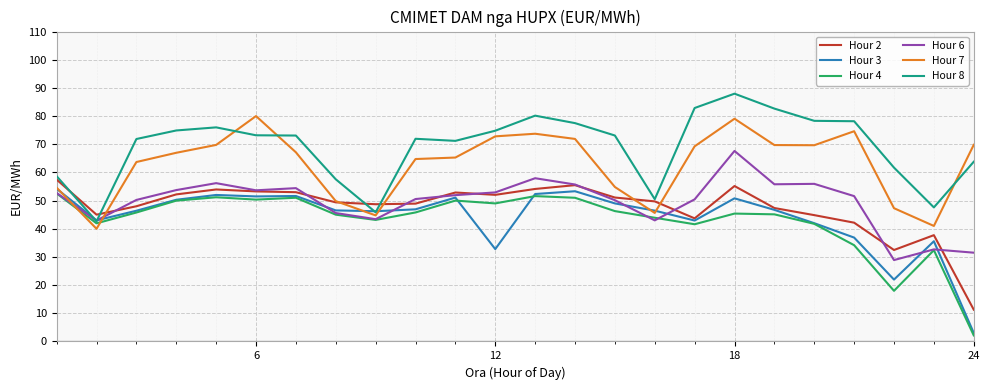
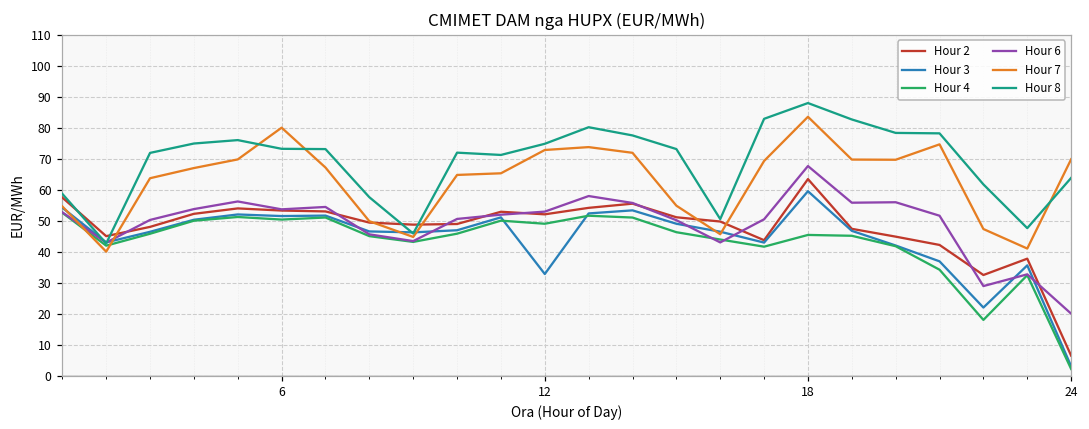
  {
    "Hour 2": {
-     "18": 55,
-     "24": 11
+     "18": 63,
+     "24": 6
    },
    "Hour 3": {
      "6": 51,
      "12": 33,
-     "18": 51
+     "18": 60
    },
    "Hour 6": {
      "18": 68,
-     "24": 32
+     "24": 20
    },
    "Hour 7": {
      "6": 80,
      "12": 73,
-     "18": 79,
+     "18": 84,
      "24": 70
    }
  }
